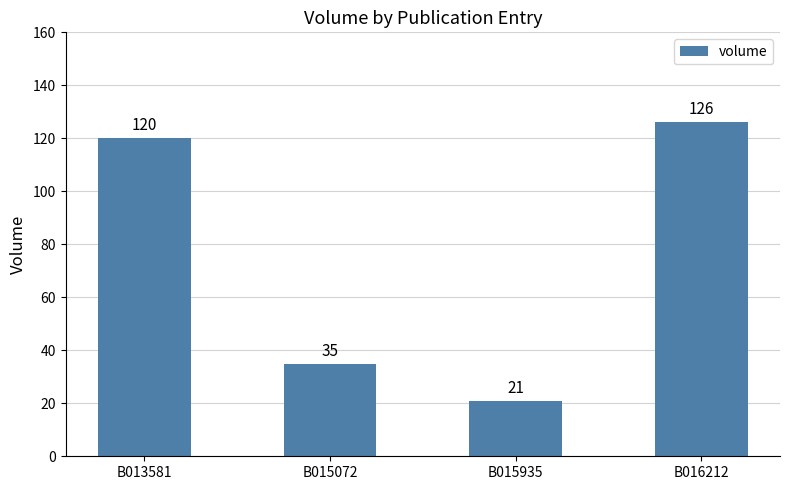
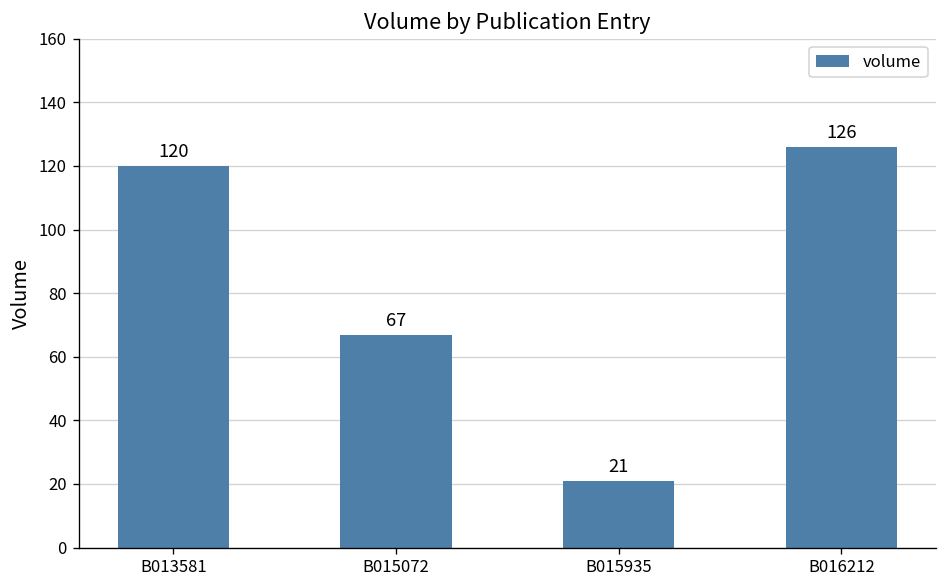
  {
    "B013581": 120,
-   "B015072": 35,
+   "B015072": 67,
    "B015935": 21,
    "B016212": 126
  }
